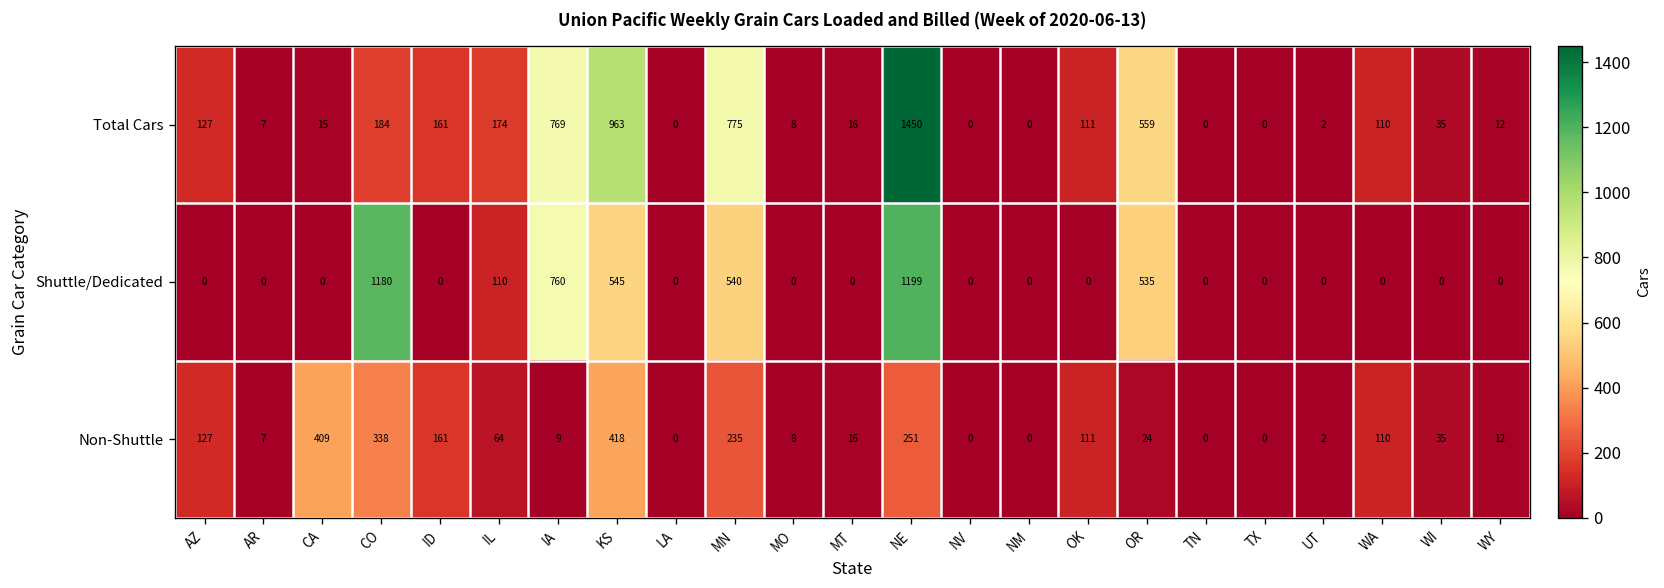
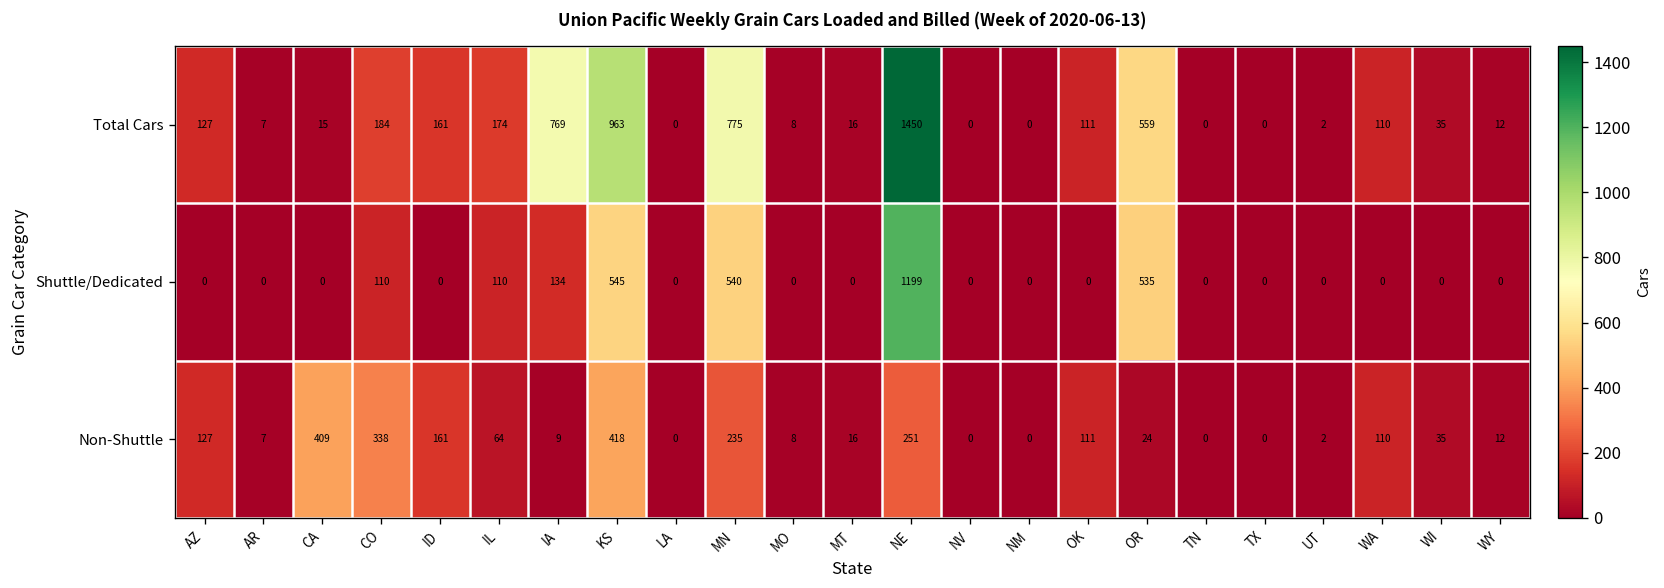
  {
    "Total Cars": {
      "AZ": 127,
      "AR": 7,
      "CA": 15,
      "CO": 184,
      "ID": 161,
      "IL": 174,
      "IA": 769,
      "KS": 963,
      "LA": 0,
      "MN": 775,
      "MO": 8,
      "MT": 16,
      "NE": 1450,
      "NV": 0,
      "NM": 0,
      "OK": 111,
      "OR": 559,
      "TN": 0,
      "TX": 0,
      "UT": 2,
      "WA": 110,
      "WI": 35,
      "WY": 12
    },
    "Shuttle/Dedicated": {
      "AZ": 0,
      "AR": 0,
      "CA": 0,
-     "CO": 1180,
+     "CO": 110,
      "ID": 0,
      "IL": 110,
-     "IA": 760,
+     "IA": 134,
      "KS": 545,
      "LA": 0,
      "MN": 540,
      "MO": 0,
      "MT": 0,
      "NE": 1199,
      "NV": 0,
      "NM": 0,
      "OK": 0,
      "OR": 535,
      "TN": 0,
      "TX": 0,
      "UT": 0,
      "WA": 0,
      "WI": 0,
      "WY": 0
    },
    "Non-Shuttle": {
      "AZ": 127,
      "AR": 7,
      "CA": 409,
      "CO": 338,
      "ID": 161,
      "IL": 64,
      "IA": 9,
      "KS": 418,
      "LA": 0,
      "MN": 235,
      "MO": 8,
      "MT": 16,
      "NE": 251,
      "NV": 0,
      "NM": 0,
      "OK": 111,
      "OR": 24,
      "TN": 0,
      "TX": 0,
      "UT": 2,
      "WA": 110,
      "WI": 35,
      "WY": 12
    }
  }
